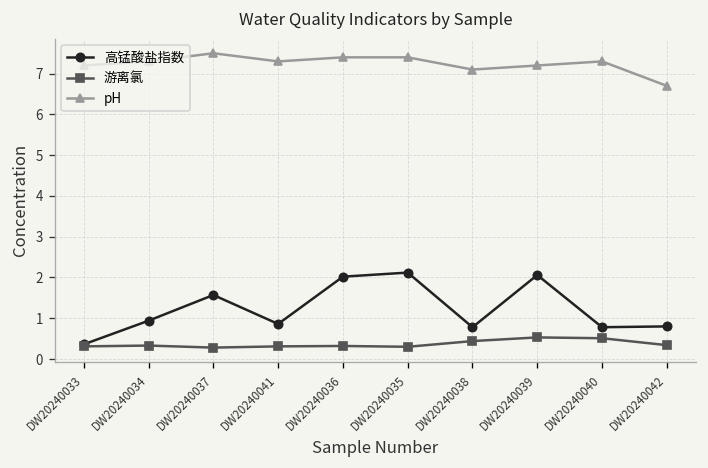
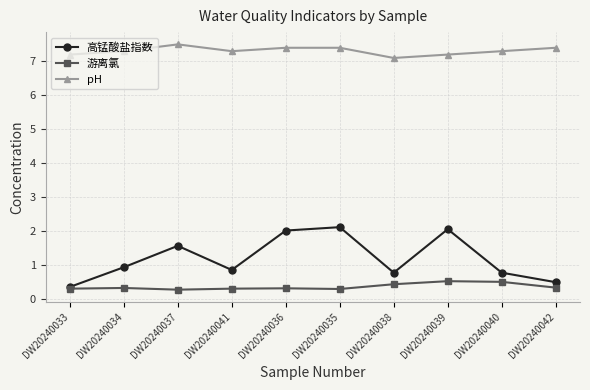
  {
    "高锰酸盐指数": {
      "DW20240034": 0.9,
      "DW20240037": 1.6,
      "DW20240041": 0.9,
      "DW20240036": 2.0,
      "DW20240035": 2.1,
      "DW20240038": 0.8,
      "DW20240039": 2.1,
      "DW20240040": 0.8,
-     "DW20240042": 0.8
+     "DW20240042": 0.5
    },
    "游离氯": {
      "DW20240034": 0.3,
      "DW20240037": 0.3,
      "DW20240041": 0.3,
      "DW20240036": 0.3,
      "DW20240035": 0.3,
      "DW20240038": 0.4,
      "DW20240039": 0.5,
      "DW20240040": 0.5,
      "DW20240042": 0.3
    },
    "pH": {
      "DW20240037": 7.5,
      "DW20240041": 7.3,
      "DW20240036": 7.4,
      "DW20240035": 7.4,
      "DW20240038": 7.1,
      "DW20240039": 7.2,
      "DW20240040": 7.3,
-     "DW20240042": 6.7
+     "DW20240042": 7.4
    }
  }
